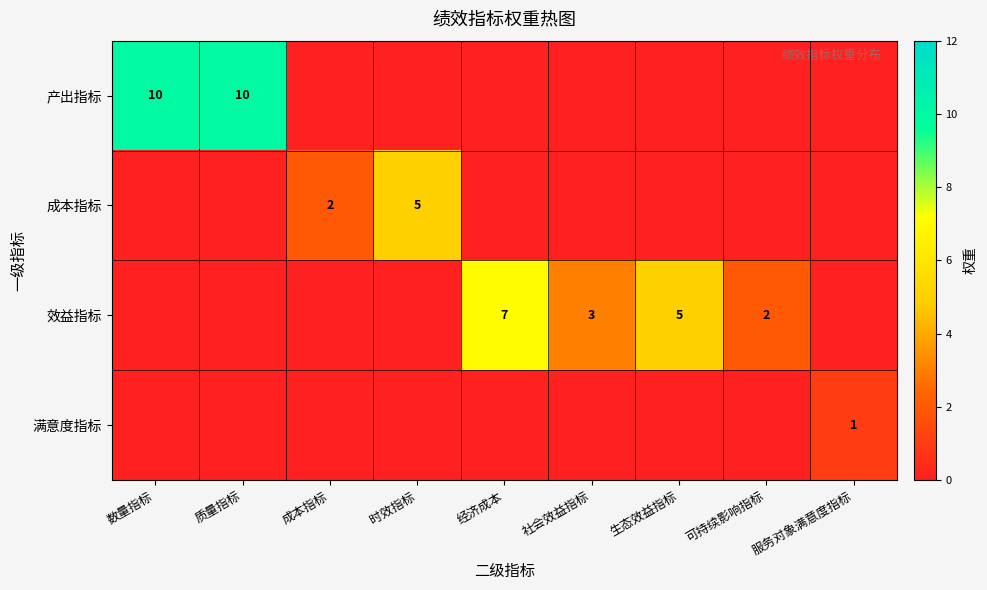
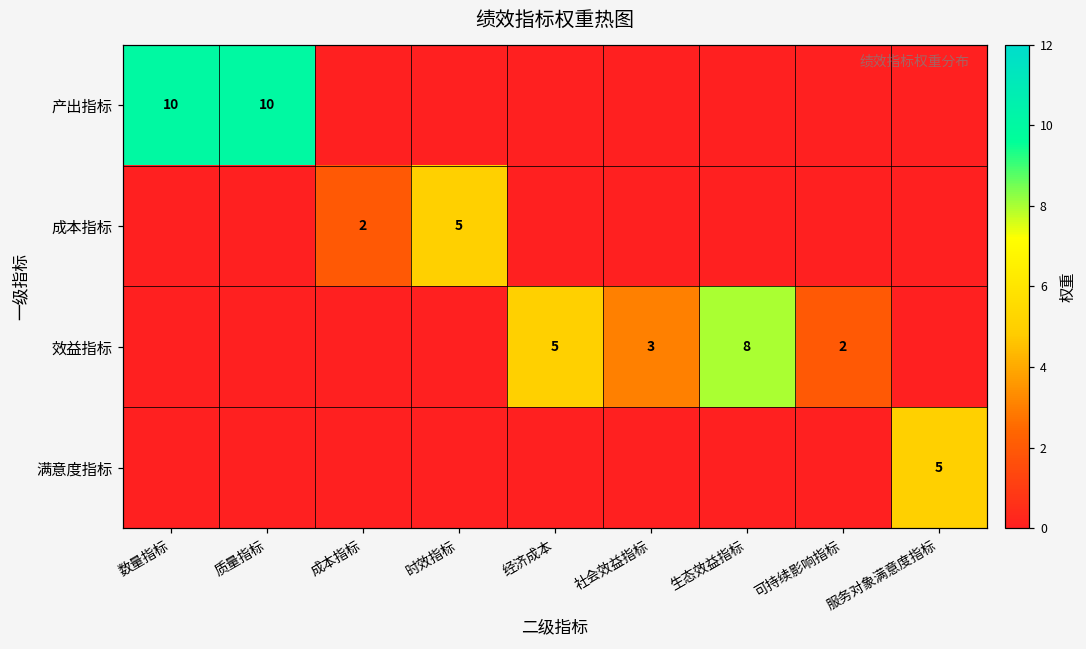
  {
    "产出指标": {
      "数量指标": 10,
      "质量指标": 10
    },
    "成本指标": {
      "成本指标": 2,
      "时效指标": 5
    },
    "效益指标": {
-     "经济成本": 7,
+     "经济成本": 5,
      "社会效益指标": 3,
-     "生态效益指标": 5,
+     "生态效益指标": 8,
      "可持续影响指标": 2
    },
    "满意度指标": {
-     "服务对象满意度指标": 1
+     "服务对象满意度指标": 5
    }
  }
